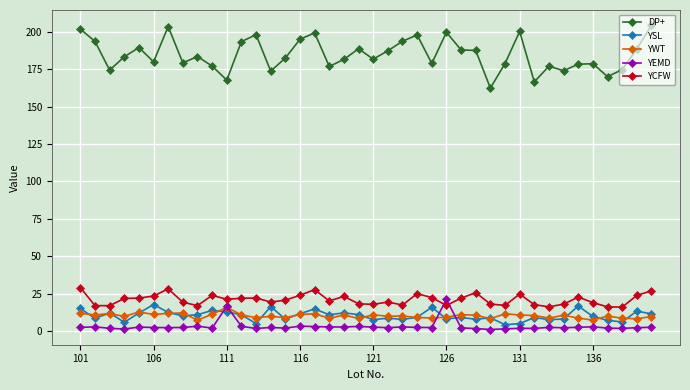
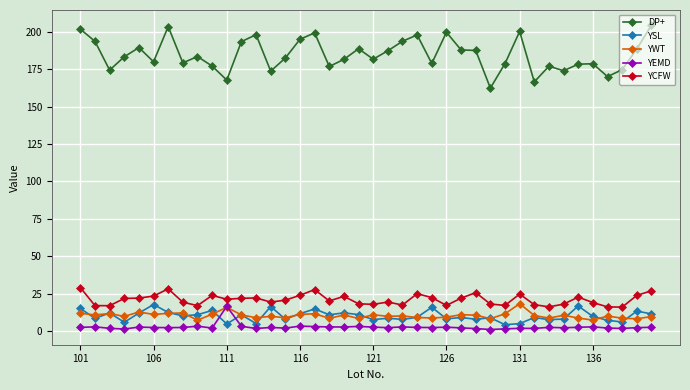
  {
    "DP+": {
      "101": 202,
      "106": 180,
      "111": 168,
      "116": 195,
      "121": 182,
      "126": 200,
      "131": 200,
      "136": 179
    },
    "YSL": {
      "101": 15,
      "106": 18,
-     "111": 13,
+     "111": 5,
      "121": 8,
      "131": 5,
      "136": 10
    },
    "YWT": {
      "101": 12,
      "106": 11,
      "121": 11,
-     "131": 11,
+     "131": 18,
      "136": 7
    },
    "YEMD": {
      "101": 2,
      "106": 2,
      "116": 3,
      "121": 3,
-     "126": 21,
+     "126": 3,
      "131": 2,
      "136": 3
    },
    "YCFW": {
      "101": 29,
      "106": 23,
      "111": 21,
      "116": 24,
      "121": 18,
      "126": 17,
      "131": 25,
      "136": 19
    }
  }
